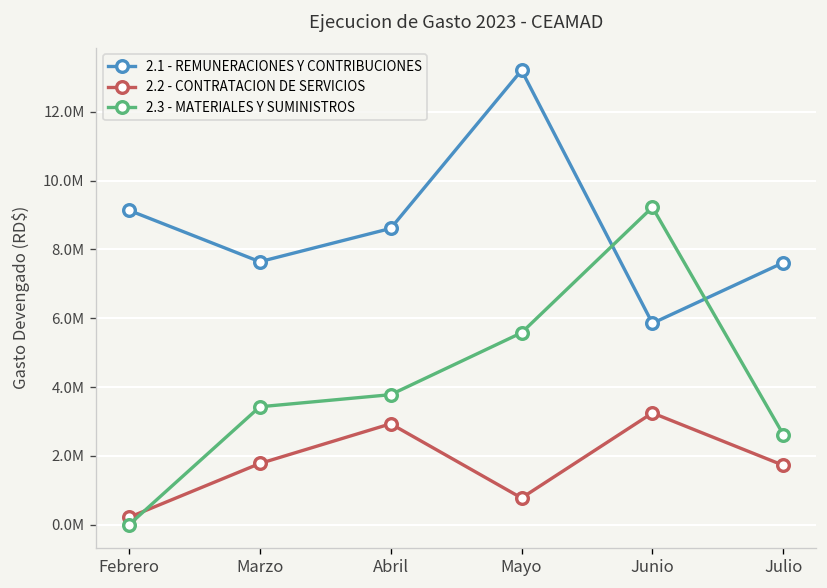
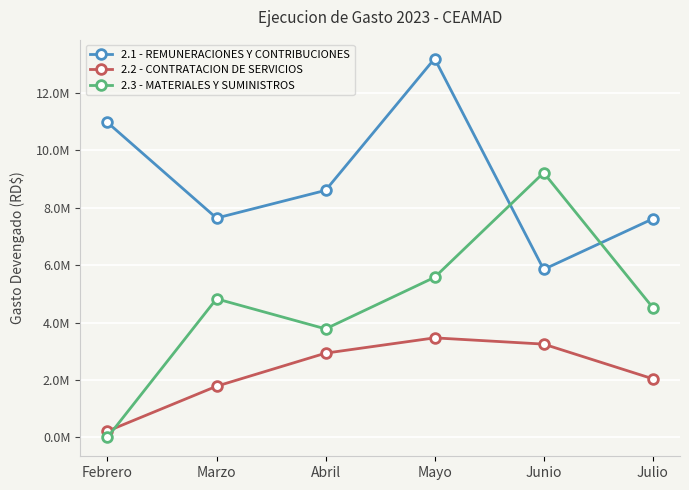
  {
    "2.1 - REMUNERACIONES Y CONTRIBUCIONES": {
-     "Febrero": 9100000,
+     "Febrero": 11000000,
      "Marzo": 7600000,
      "Abril": 8600000,
      "Mayo": 13200000,
      "Junio": 5900000,
      "Julio": 7600000
    },
    "2.2 - CONTRATACION DE SERVICIOS": {
      "Febrero": 200000,
      "Marzo": 1800000,
      "Abril": 2900000,
-     "Mayo": 800000,
+     "Mayo": 3500000,
      "Junio": 3300000,
-     "Julio": 1700000
+     "Julio": 2000000
    },
    "2.3 - MATERIALES Y SUMINISTROS": {
      "Febrero": 0,
-     "Marzo": 3400000,
+     "Marzo": 4800000,
      "Abril": 3800000,
      "Mayo": 5600000,
      "Junio": 9200000,
-     "Julio": 2600000
+     "Julio": 4500000
    }
  }
